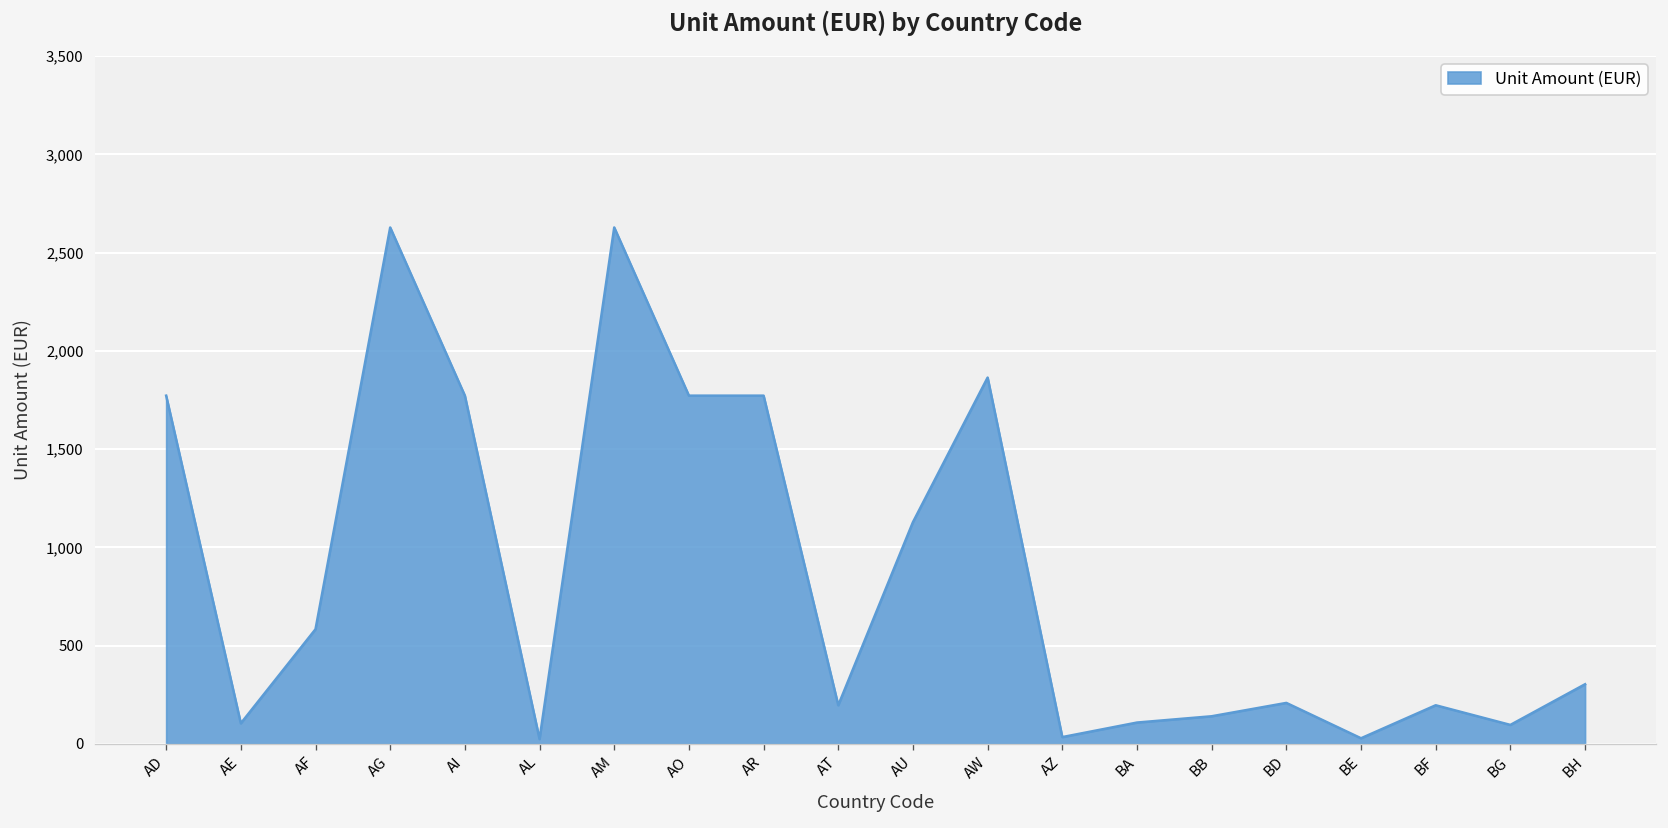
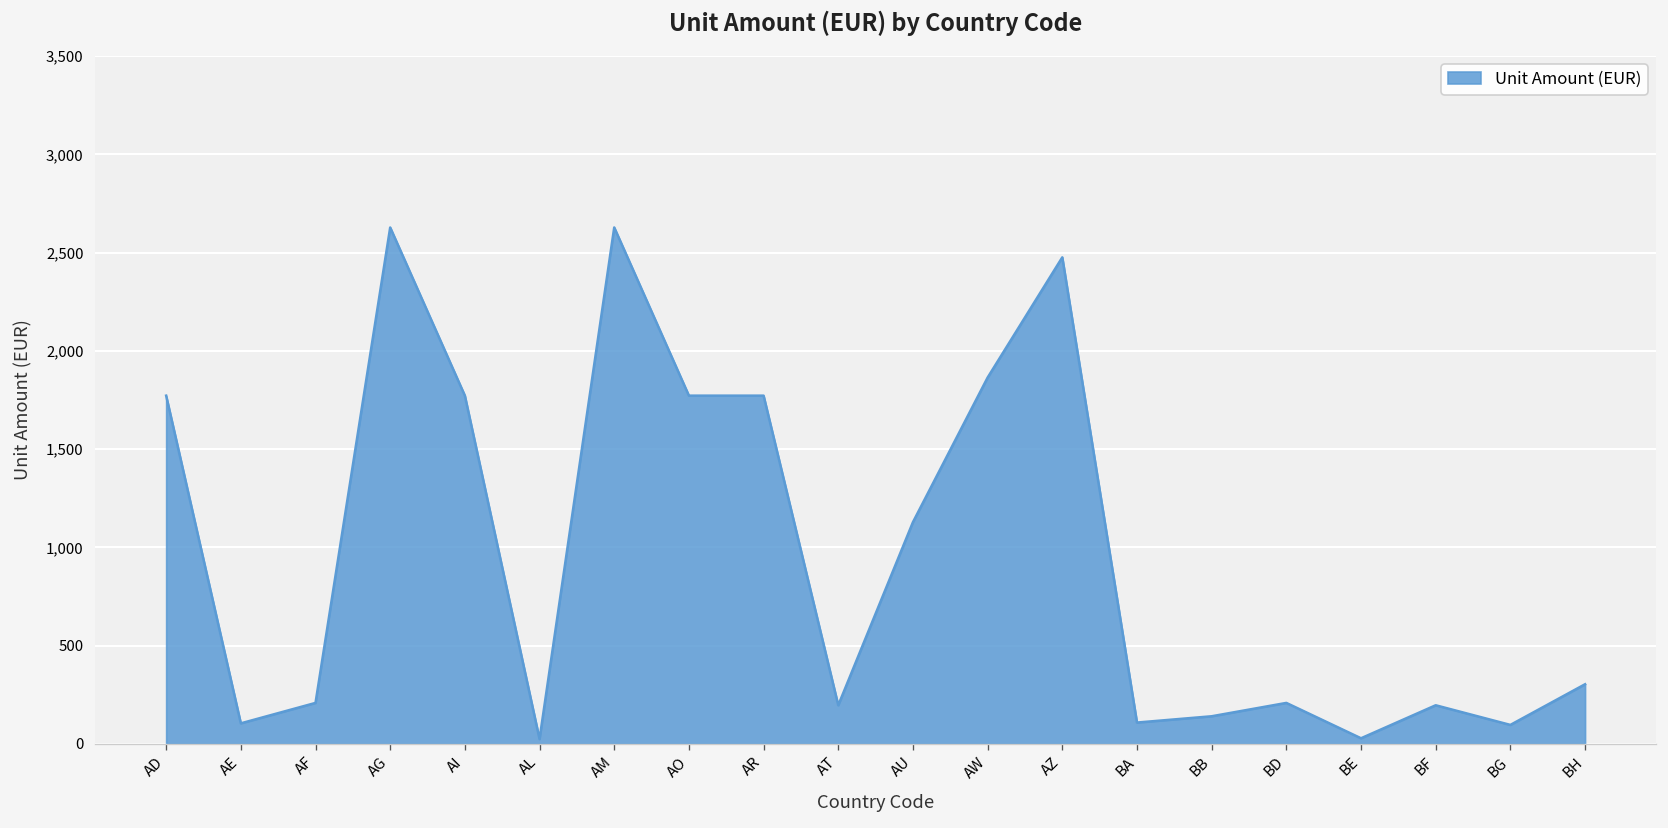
  {
    "AD": "1,770",
    "AE": "100",
-   "AF": "580",
+   "AF": "210",
    "AG": "2,630",
    "AI": "1,770",
    "AL": "20",
    "AM": "2,630",
    "AO": "1,770",
    "AR": "1,770",
    "AT": "200",
    "AU": "1,130",
    "AW": "1,860",
-   "AZ": "30",
+   "AZ": "2,480",
    "BA": "110",
    "BB": "140",
    "BD": "210",
    "BE": "30",
    "BF": "200",
    "BG": "100",
    "BH": "300"
  }
